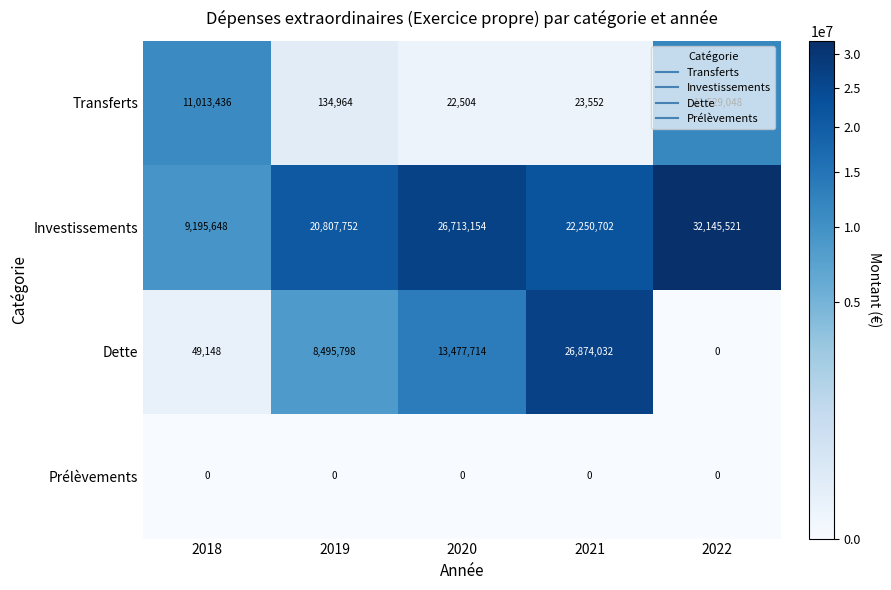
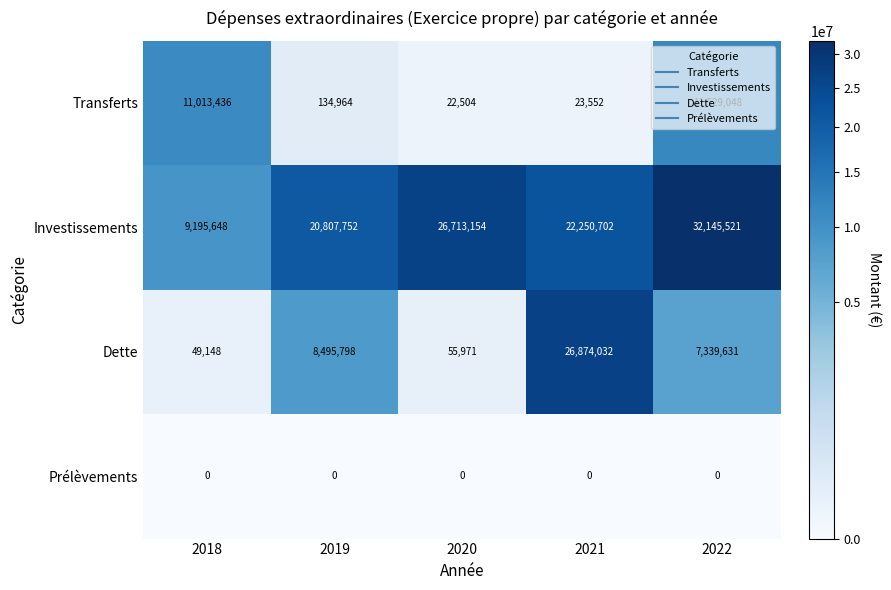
  {
    "Transferts": {
      "2018": "11,013,436",
      "2019": "134,964",
      "2020": "22,504",
      "2021": "23,552"
    },
    "Investissements": {
      "2018": "9,195,648",
      "2019": "20,807,752",
      "2020": "26,713,154",
      "2021": "22,250,702",
      "2022": "32,145,521"
    },
    "Dette": {
      "2018": "49,148",
      "2019": "8,495,798",
-     "2020": "13,477,714",
+     "2020": "55,971",
      "2021": "26,874,032",
-     "2022": "0"
+     "2022": "7,339,631"
    },
    "Prélèvements": {
      "2018": "0",
      "2019": "0",
      "2020": "0",
      "2021": "0",
      "2022": "0"
    }
  }
